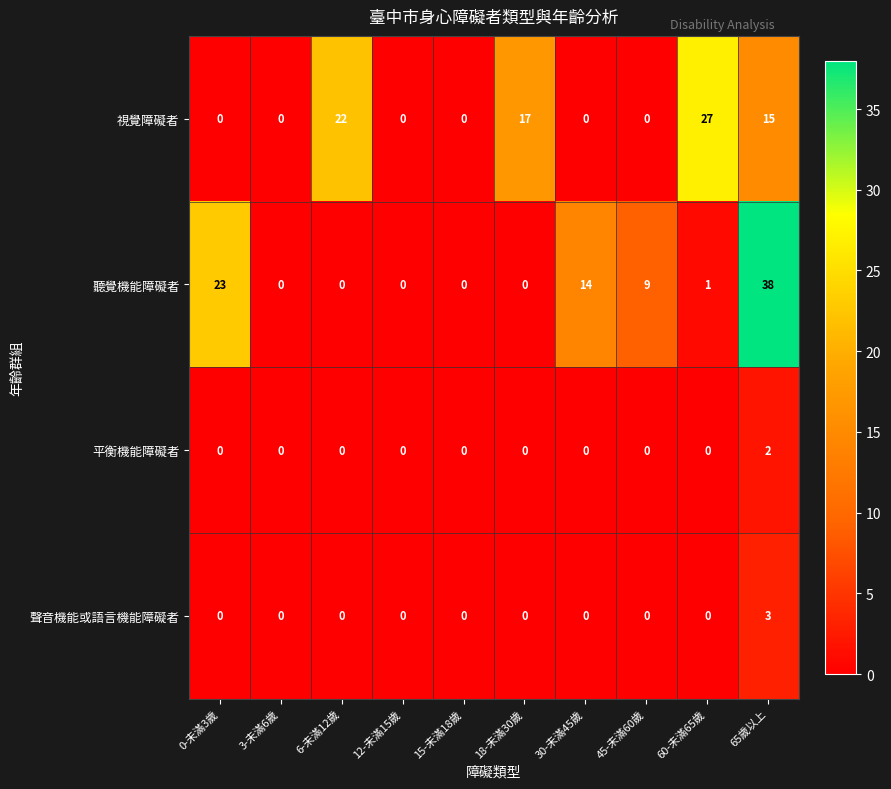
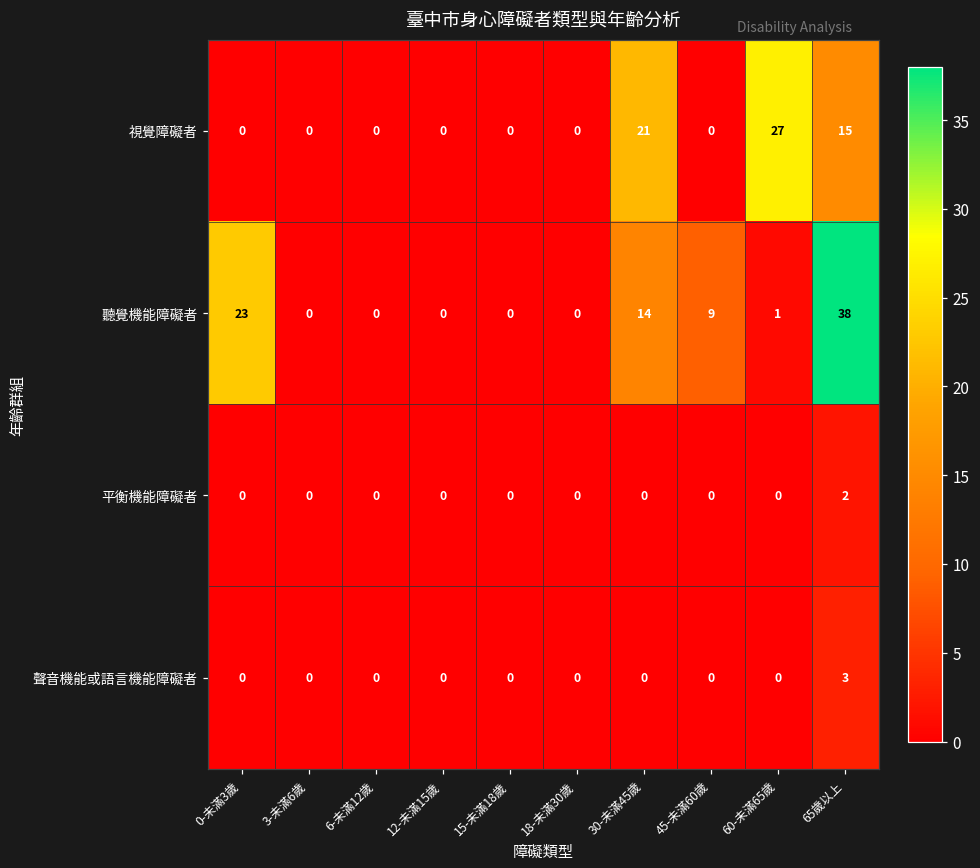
  {
    "視覺障礙者": {
      "0-未滿3歲": 0,
      "3-未滿6歲": 0,
-     "6-未滿12歲": 22,
+     "6-未滿12歲": 0,
      "12-未滿15歲": 0,
      "15-未滿18歲": 0,
-     "18-未滿30歲": 17,
-     "30-未滿45歲": 0,
+     "18-未滿30歲": 0,
+     "30-未滿45歲": 21,
      "45-未滿60歲": 0,
      "60-未滿65歲": 27,
      "65歲以上": 15
    },
    "聽覺機能障礙者": {
      "0-未滿3歲": 23,
      "3-未滿6歲": 0,
      "6-未滿12歲": 0,
      "12-未滿15歲": 0,
      "15-未滿18歲": 0,
      "18-未滿30歲": 0,
      "30-未滿45歲": 14,
      "45-未滿60歲": 9,
      "60-未滿65歲": 1,
      "65歲以上": 38
    },
    "平衡機能障礙者": {
      "0-未滿3歲": 0,
      "3-未滿6歲": 0,
      "6-未滿12歲": 0,
      "12-未滿15歲": 0,
      "15-未滿18歲": 0,
      "18-未滿30歲": 0,
      "30-未滿45歲": 0,
      "45-未滿60歲": 0,
      "60-未滿65歲": 0,
      "65歲以上": 2
    },
    "聲音機能或語言機能障礙者": {
      "0-未滿3歲": 0,
      "3-未滿6歲": 0,
      "6-未滿12歲": 0,
      "12-未滿15歲": 0,
      "15-未滿18歲": 0,
      "18-未滿30歲": 0,
      "30-未滿45歲": 0,
      "45-未滿60歲": 0,
      "60-未滿65歲": 0,
      "65歲以上": 3
    }
  }
